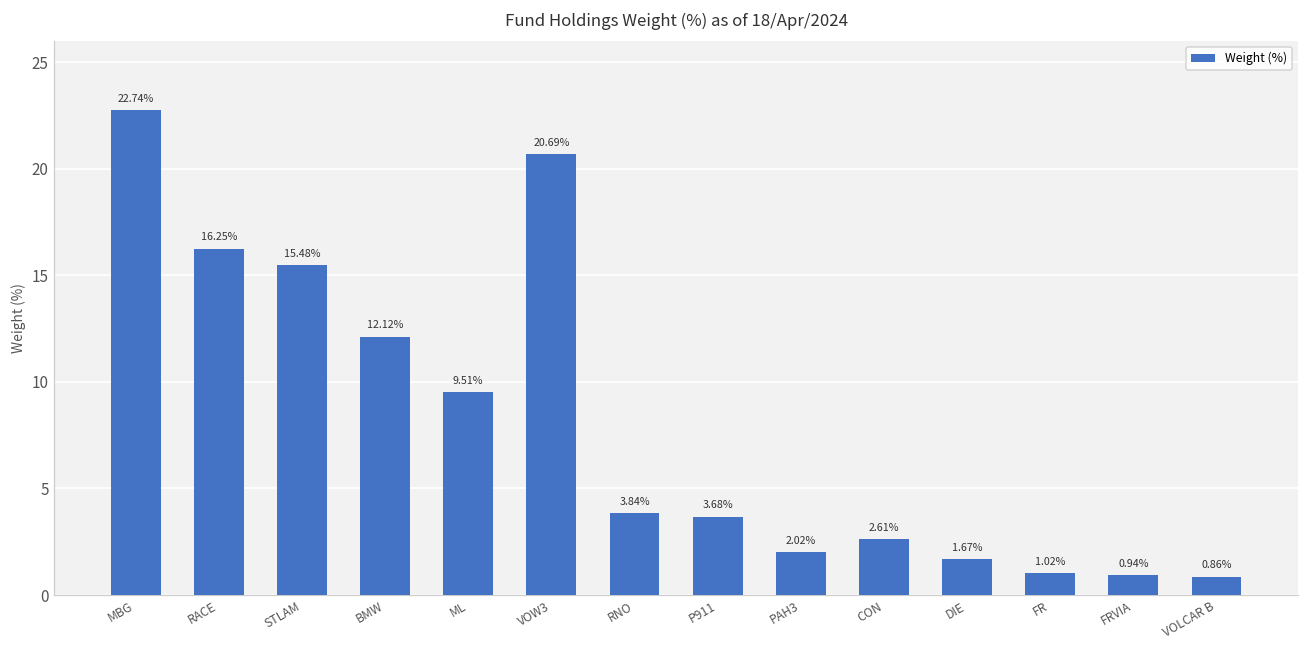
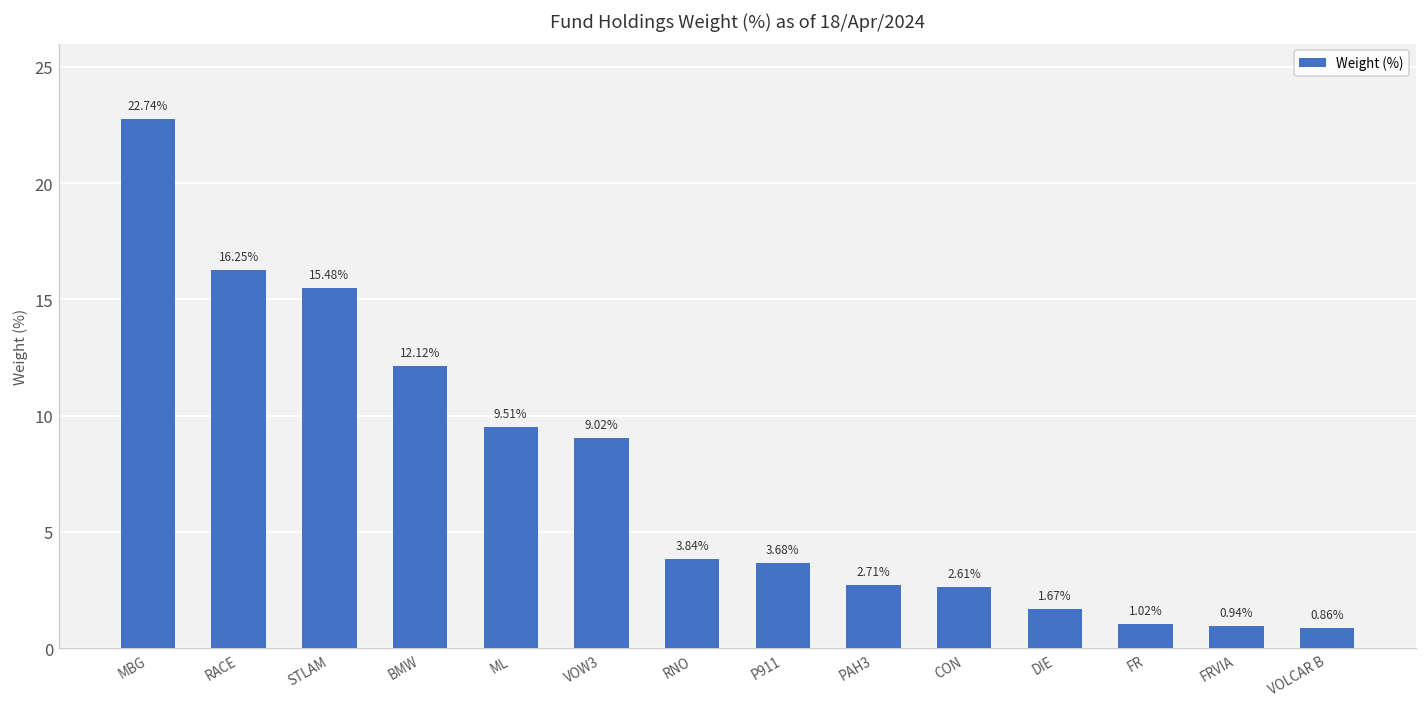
  {
    "MBG": "22.74%",
    "RACE": "16.25%",
    "STLAM": "15.48%",
    "BMW": "12.12%",
    "ML": "9.51%",
-   "VOW3": "20.69%",
+   "VOW3": "9.02%",
    "RNO": "3.84%",
    "P911": "3.68%",
-   "PAH3": "2.02%",
+   "PAH3": "2.71%",
    "CON": "2.61%",
    "DIE": "1.67%",
    "FR": "1.02%",
    "FRVIA": "0.94%",
    "VOLCAR B": "0.86%"
  }
